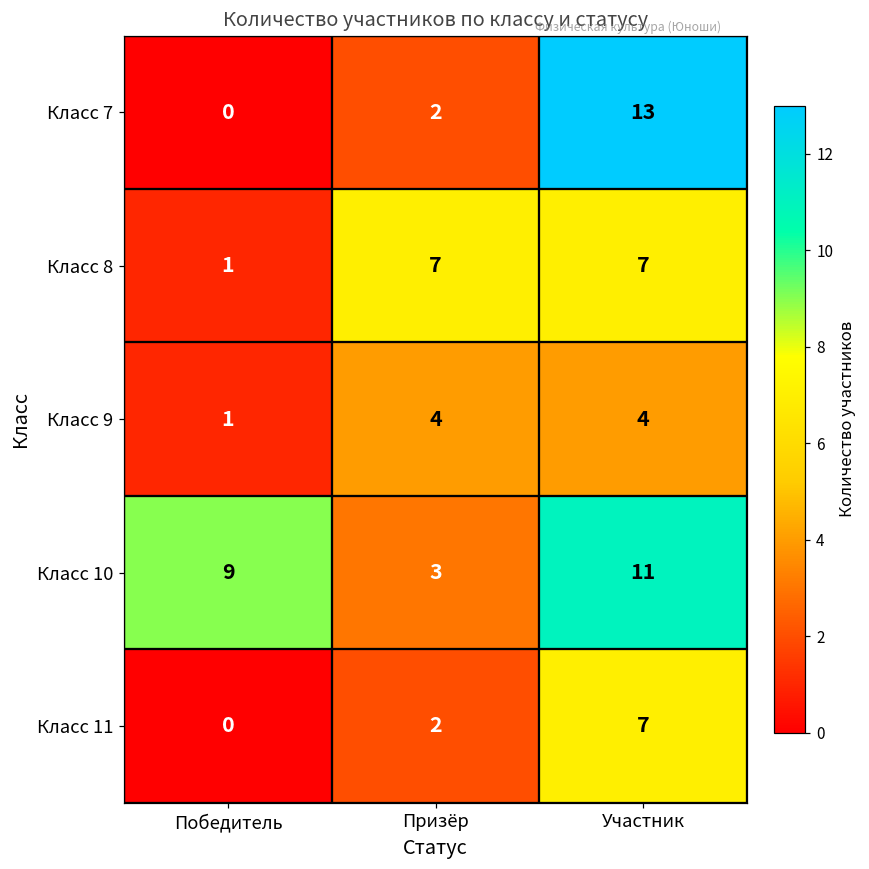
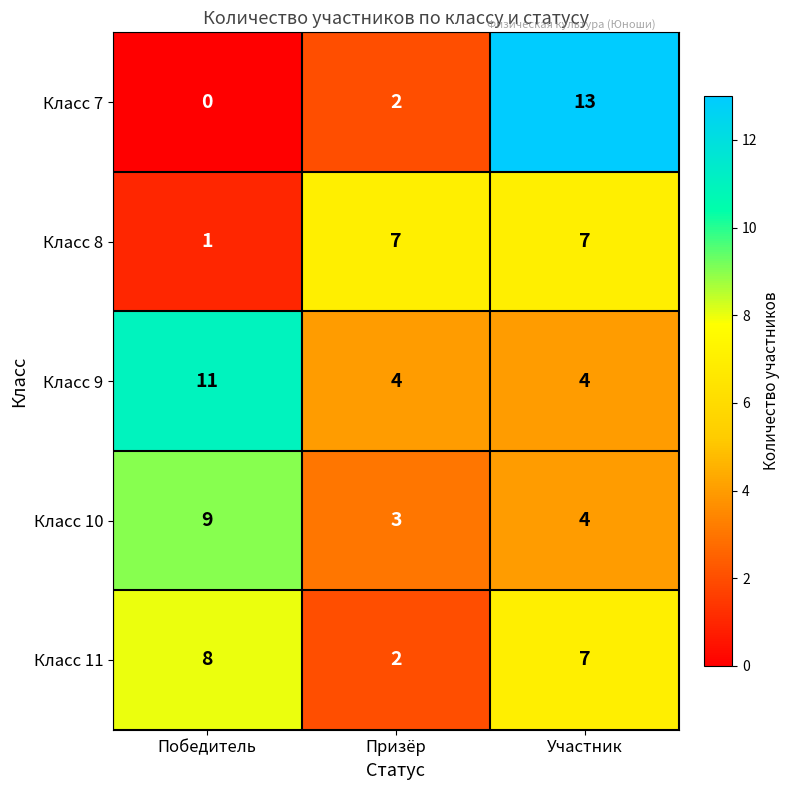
  {
    "Класс 7": {
      "Победитель": 0,
      "Призёр": 2,
      "Участник": 13
    },
    "Класс 8": {
      "Победитель": 1,
      "Призёр": 7,
      "Участник": 7
    },
    "Класс 9": {
-     "Победитель": 1,
+     "Победитель": 11,
      "Призёр": 4,
      "Участник": 4
    },
    "Класс 10": {
      "Победитель": 9,
      "Призёр": 3,
-     "Участник": 11
+     "Участник": 4
    },
    "Класс 11": {
-     "Победитель": 0,
+     "Победитель": 8,
      "Призёр": 2,
      "Участник": 7
    }
  }
